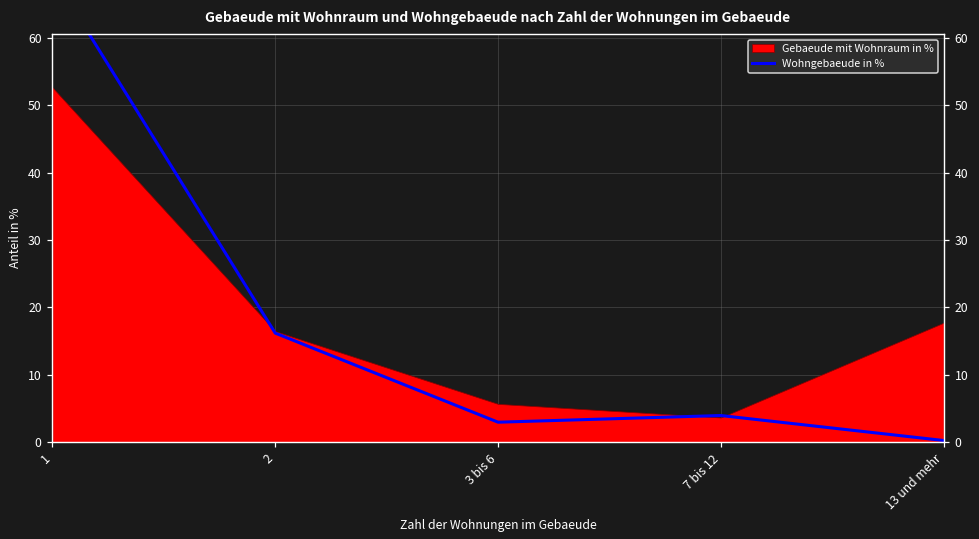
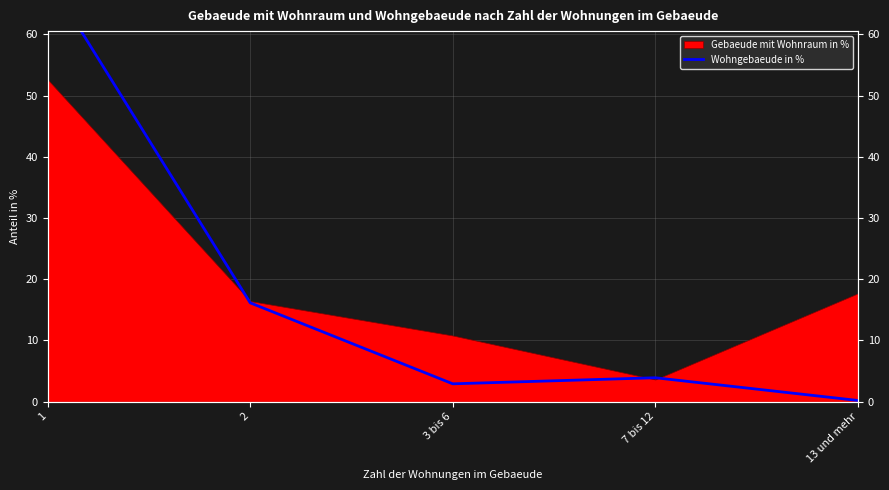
  {
    "Gebaeude mit Wohnraum in %": {
      "1": 53,
-     "3 bis 6": 6,
+     "3 bis 6": 11,
      "13 und mehr": 18
    },
    "Wohngebaeude in %": {
      "3 bis 6": 3,
      "13 und mehr": 0
    }
  }
